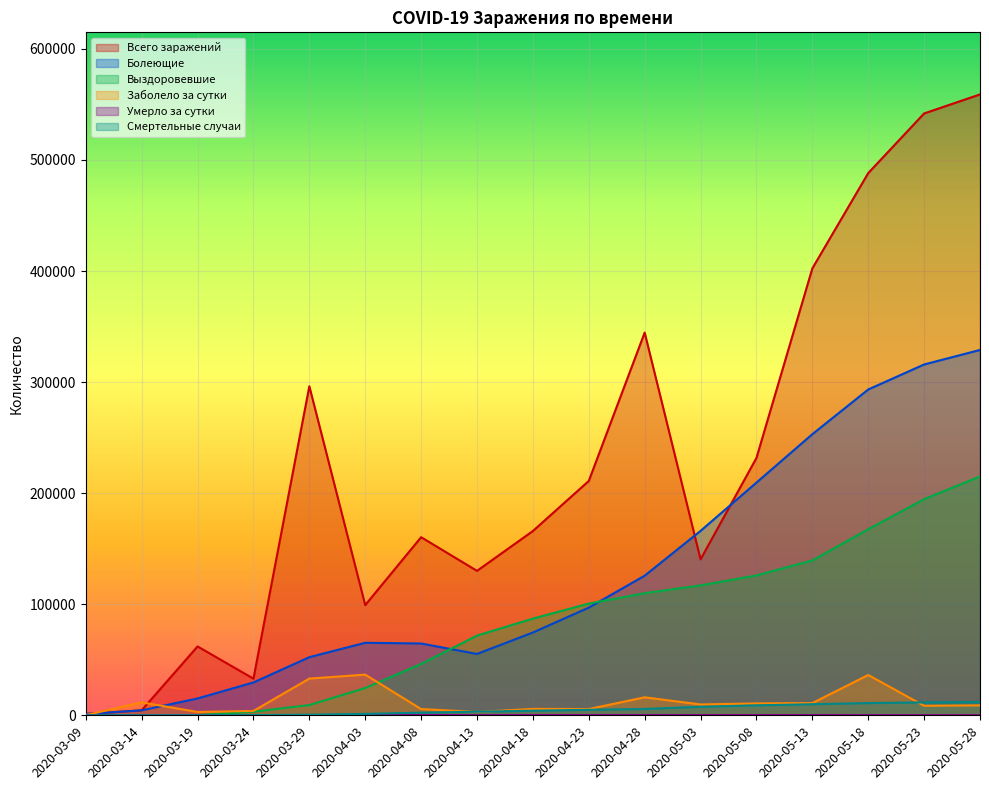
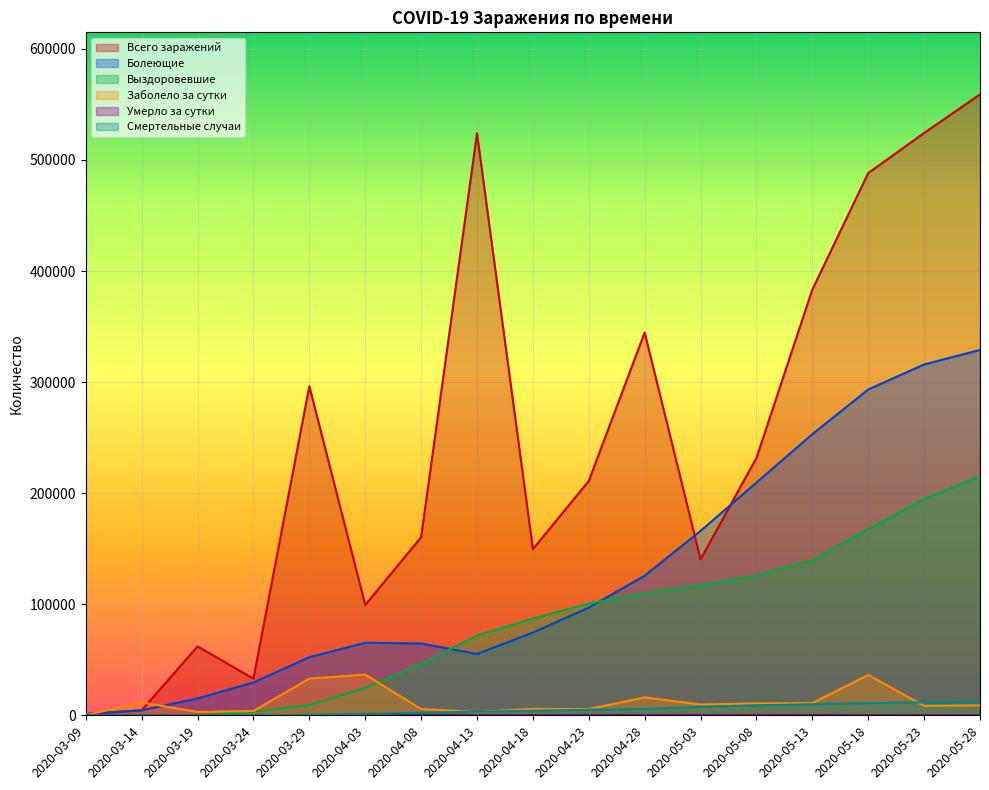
  {
    "Всего заражений": {
      "2020-03-19": 62000,
      "2020-03-24": 33000,
      "2020-03-29": 296000,
      "2020-04-03": 99000,
      "2020-04-08": 160000,
-     "2020-04-13": 130000,
-     "2020-04-18": 166000,
+     "2020-04-13": 524000,
+     "2020-04-18": 150000,
      "2020-04-23": 211000,
      "2020-04-28": 345000,
      "2020-05-03": 140000,
      "2020-05-08": 232000,
-     "2020-05-13": 402000,
+     "2020-05-13": 383000,
      "2020-05-18": 488000,
-     "2020-05-23": 542000,
+     "2020-05-23": 524000,
      "2020-05-28": 559000
    },
    "Заболело за сутки": {
      "2020-03-14": 12000,
      "2020-03-19": 3000,
      "2020-03-29": 33000,
      "2020-04-03": 37000,
      "2020-04-08": 6000,
      "2020-04-28": 16000,
      "2020-05-18": 36000,
      "2020-05-23": 9000,
      "2020-05-28": 9000
    },
    "Умерло за сутки": {
      "2020-04-13": 0,
      "2020-04-18": 0,
      "2020-04-23": 0,
      "2020-04-28": 0,
      "2020-05-03": 0,
      "2020-05-08": 0,
      "2020-05-13": 0,
      "2020-05-18": 0,
      "2020-05-23": 0,
      "2020-05-28": 0
    }
  }
